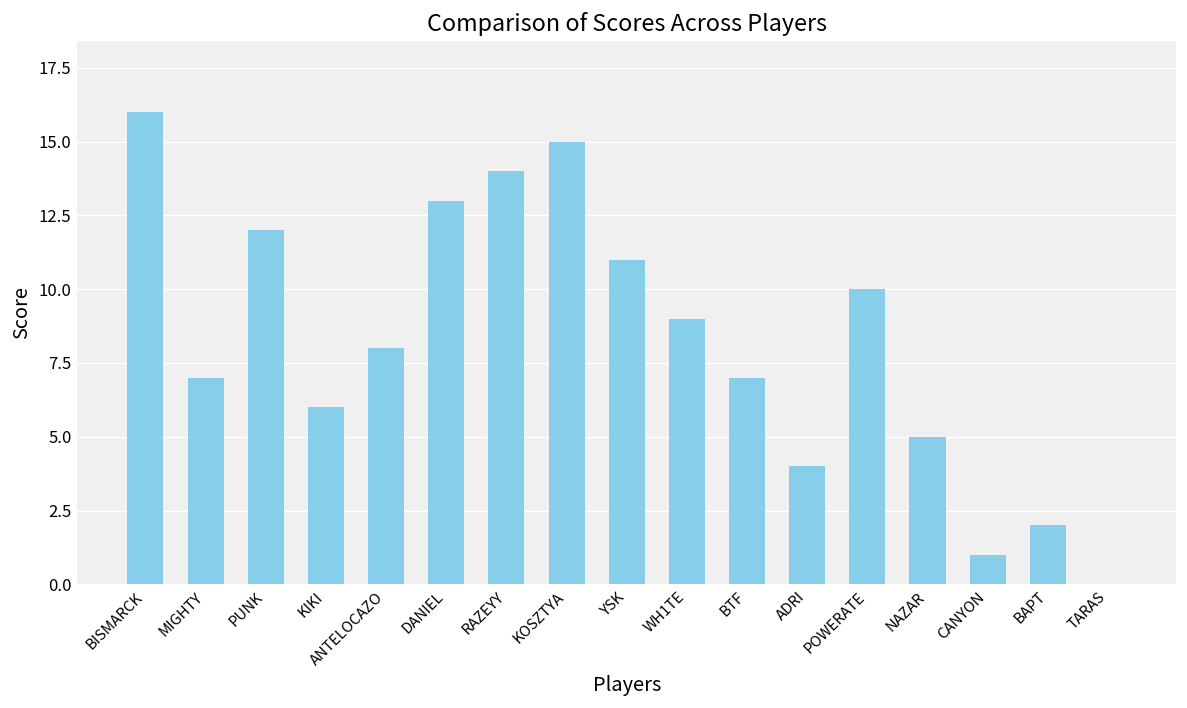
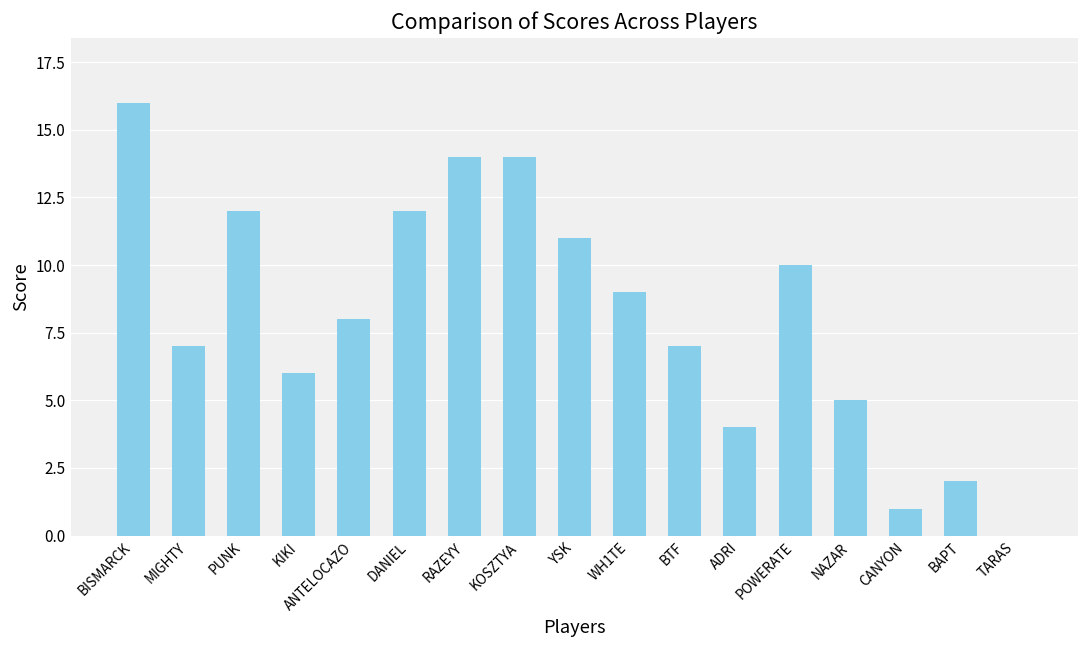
  {
    "BISMARCK": 16,
    "MIGHTY": 7,
    "PUNK": 12,
    "KIKI": 6,
    "ANTELOCAZO": 8,
-   "DANIEL": 13,
+   "DANIEL": 12,
    "RAZEYY": 14,
-   "KOSZTYA": 15,
+   "KOSZTYA": 14,
    "YSK": 11,
    "WH1TE": 9,
    "BTF": 7,
    "ADRI": 4,
    "POWERATE": 10,
    "NAZAR": 5,
    "CANYON": 1,
    "BAPT": 2,
    "TARAS": 0
  }
